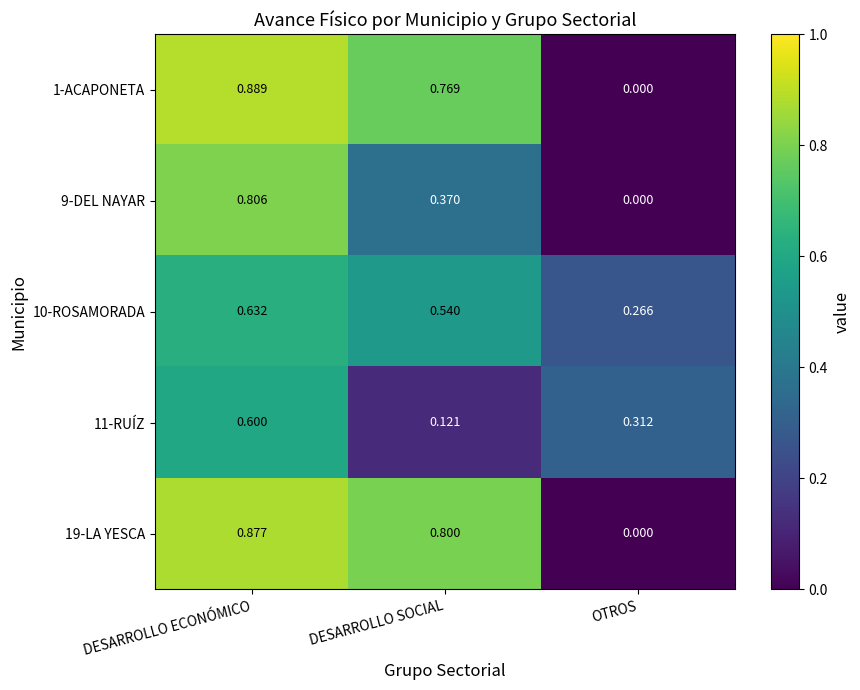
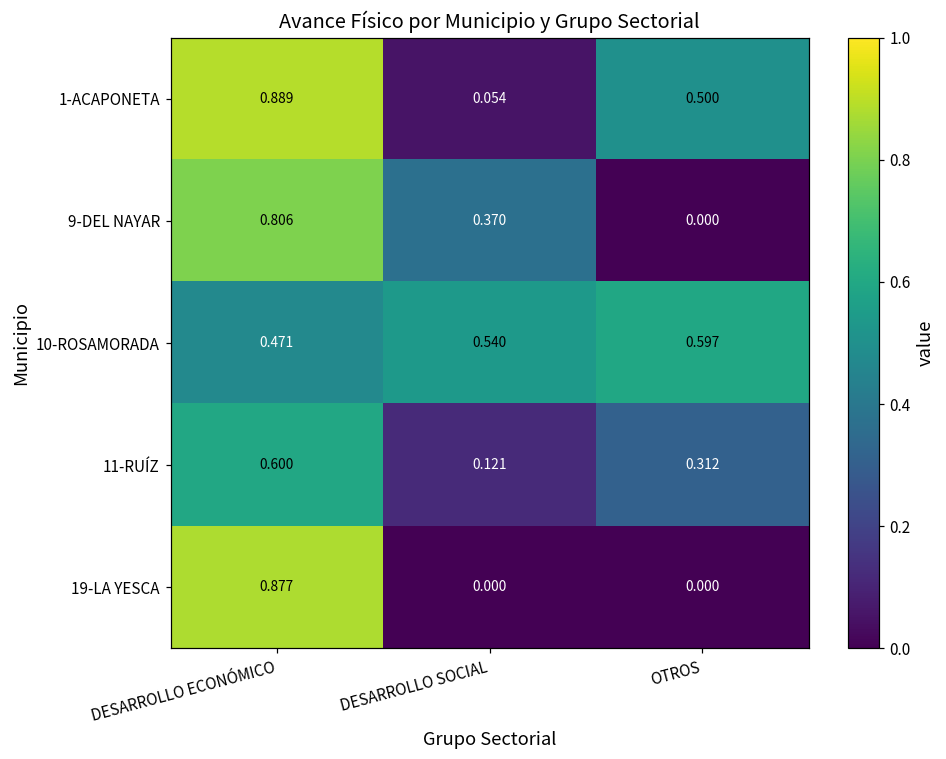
  {
    "1-ACAPONETA": {
      "DESARROLLO ECONÓMICO": 0.889,
-     "DESARROLLO SOCIAL": 0.769,
-     "OTROS": 0.000
+     "DESARROLLO SOCIAL": 0.054,
+     "OTROS": 0.500
    },
    "9-DEL NAYAR": {
      "DESARROLLO ECONÓMICO": 0.806,
      "DESARROLLO SOCIAL": 0.370,
      "OTROS": 0.000
    },
    "10-ROSAMORADA": {
-     "DESARROLLO ECONÓMICO": 0.632,
+     "DESARROLLO ECONÓMICO": 0.471,
      "DESARROLLO SOCIAL": 0.540,
-     "OTROS": 0.266
+     "OTROS": 0.597
    },
    "11-RUÍZ": {
      "DESARROLLO ECONÓMICO": 0.600,
      "DESARROLLO SOCIAL": 0.121,
      "OTROS": 0.312
    },
    "19-LA YESCA": {
      "DESARROLLO ECONÓMICO": 0.877,
-     "DESARROLLO SOCIAL": 0.800,
+     "DESARROLLO SOCIAL": 0.000,
      "OTROS": 0.000
    }
  }
